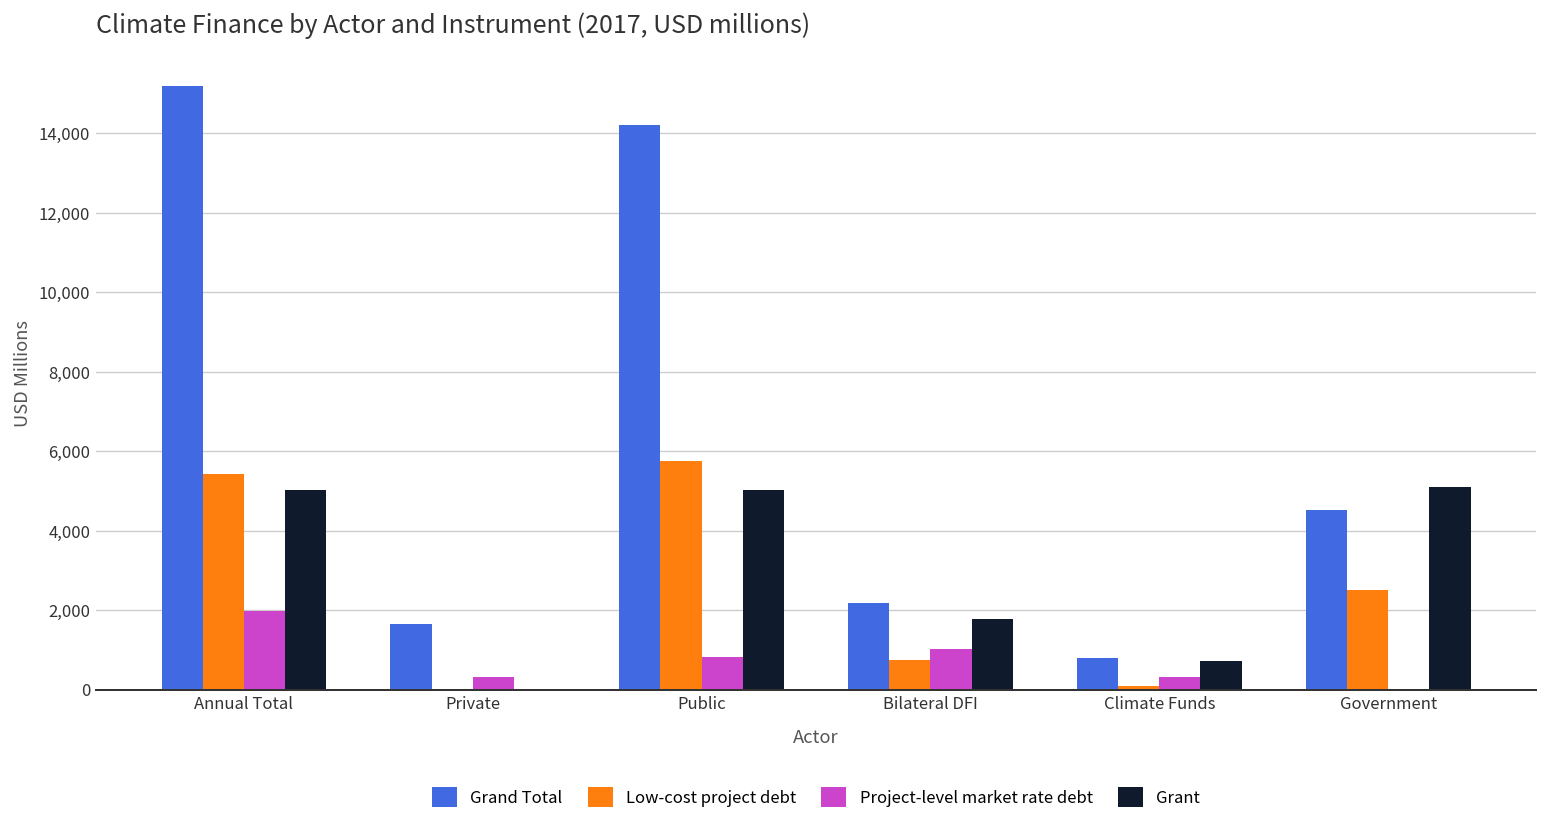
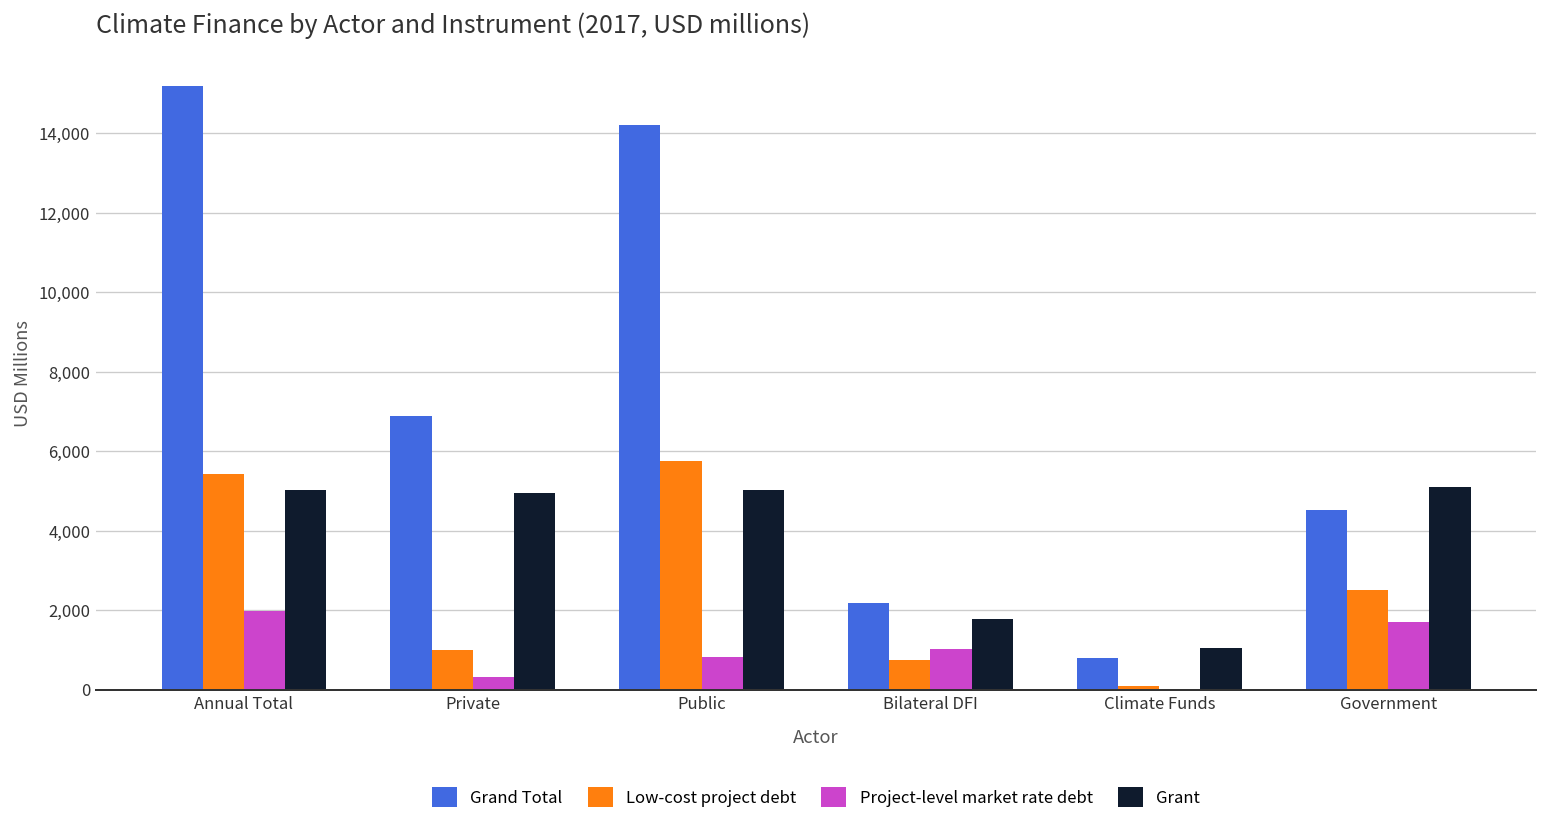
  {
    "Grand Total": {
      "Annual Total": "15,200",
-     "Private": "1,700",
+     "Private": "6,900",
      "Public": "14,200",
      "Bilateral DFI": "2,200",
      "Climate Funds": "800",
      "Government": "4,500"
    },
    "Low-cost project debt": {
      "Annual Total": "5,400",
-     "Private": "0",
+     "Private": "1,000",
      "Public": "5,700",
      "Bilateral DFI": "800",
      "Climate Funds": "100",
      "Government": "2,500"
    },
    "Project-level market rate debt": {
      "Annual Total": "2,000",
      "Private": "300",
      "Public": "800",
      "Bilateral DFI": "1,000",
-     "Climate Funds": "300",
-     "Government": "0"
+     "Climate Funds": "0",
+     "Government": "1,700"
    },
    "Grant": {
      "Annual Total": "5,000",
-     "Private": "0",
+     "Private": "4,900",
      "Public": "5,000",
      "Bilateral DFI": "1,800",
-     "Climate Funds": "700",
+     "Climate Funds": "1,000",
      "Government": "5,100"
    }
  }
